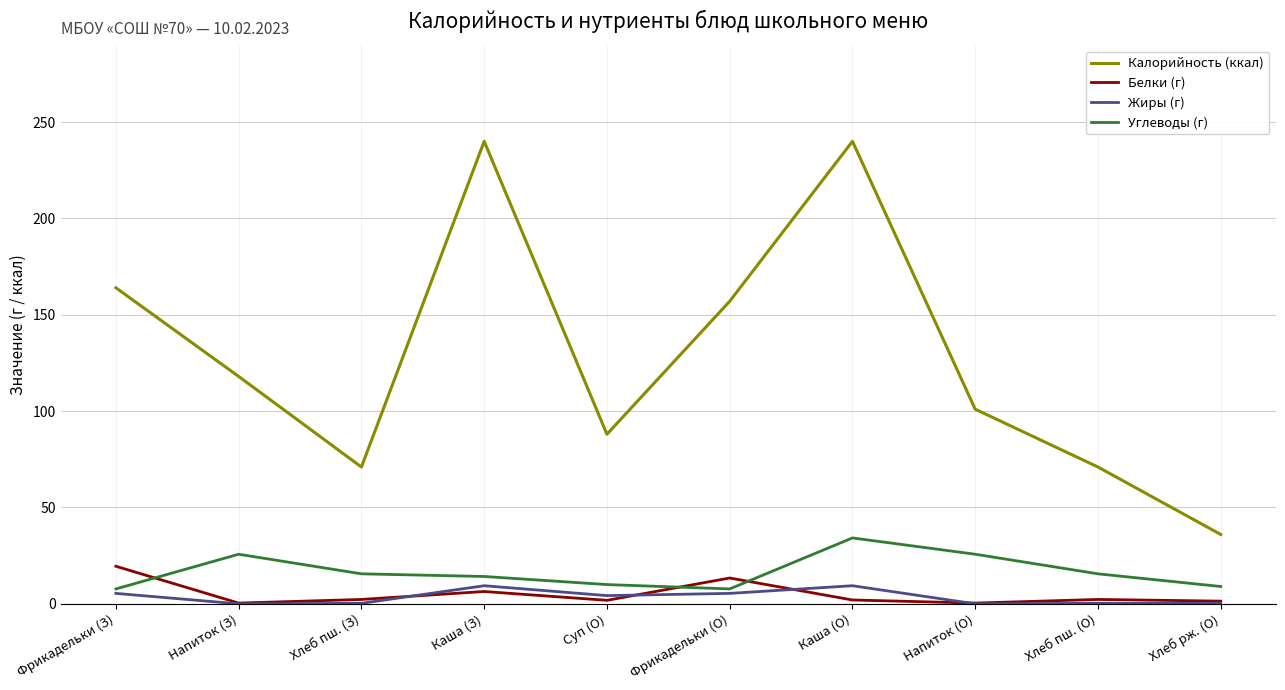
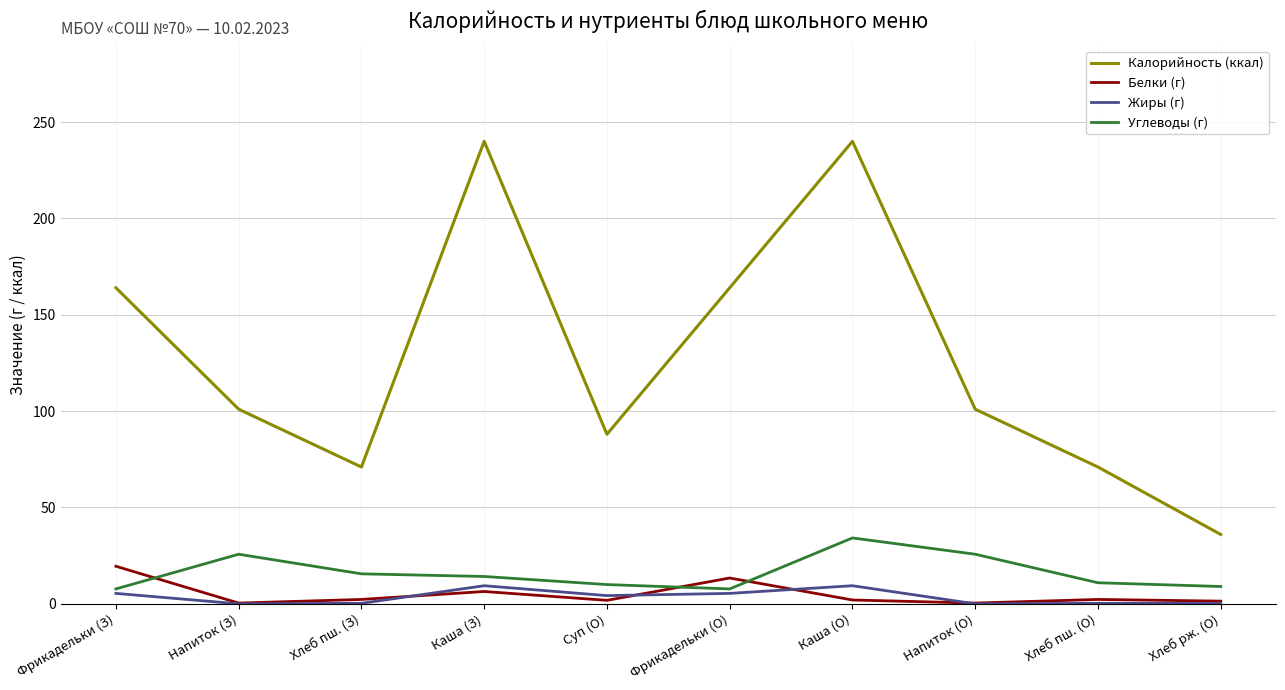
  {
    "Калорийность (ккал)": {
      "Фрикадельки (З)": 164,
-     "Напиток (З)": 118,
+     "Напиток (З)": 101,
      "Хлеб пш. (З)": 71,
      "Каша (З)": 240,
      "Суп (О)": 88,
-     "Фрикадельки (О)": 157,
+     "Фрикадельки (О)": 164,
      "Каша (О)": 240,
      "Напиток (О)": 101,
      "Хлеб пш. (О)": 71,
      "Хлеб рж. (О)": 36
    },
    "Белки (г)": {
      "Фрикадельки (З)": 20,
      "Хлеб пш. (З)": 2,
      "Каша (З)": 6,
      "Суп (О)": 2,
      "Фрикадельки (О)": 13,
      "Каша (О)": 2,
      "Хлеб пш. (О)": 2
    },
    "Жиры (г)": {
      "Фрикадельки (З)": 5,
      "Хлеб пш. (З)": 0,
      "Каша (З)": 9,
      "Суп (О)": 4,
      "Фрикадельки (О)": 5,
      "Каша (О)": 9,
      "Хлеб пш. (О)": 0
    },
    "Углеводы (г)": {
      "Фрикадельки (З)": 8,
      "Напиток (З)": 26,
      "Хлеб пш. (З)": 16,
      "Каша (З)": 14,
      "Суп (О)": 10,
      "Фрикадельки (О)": 8,
      "Каша (О)": 34,
      "Напиток (О)": 26,
-     "Хлеб пш. (О)": 16,
+     "Хлеб пш. (О)": 11,
      "Хлеб рж. (О)": 9
    }
  }
